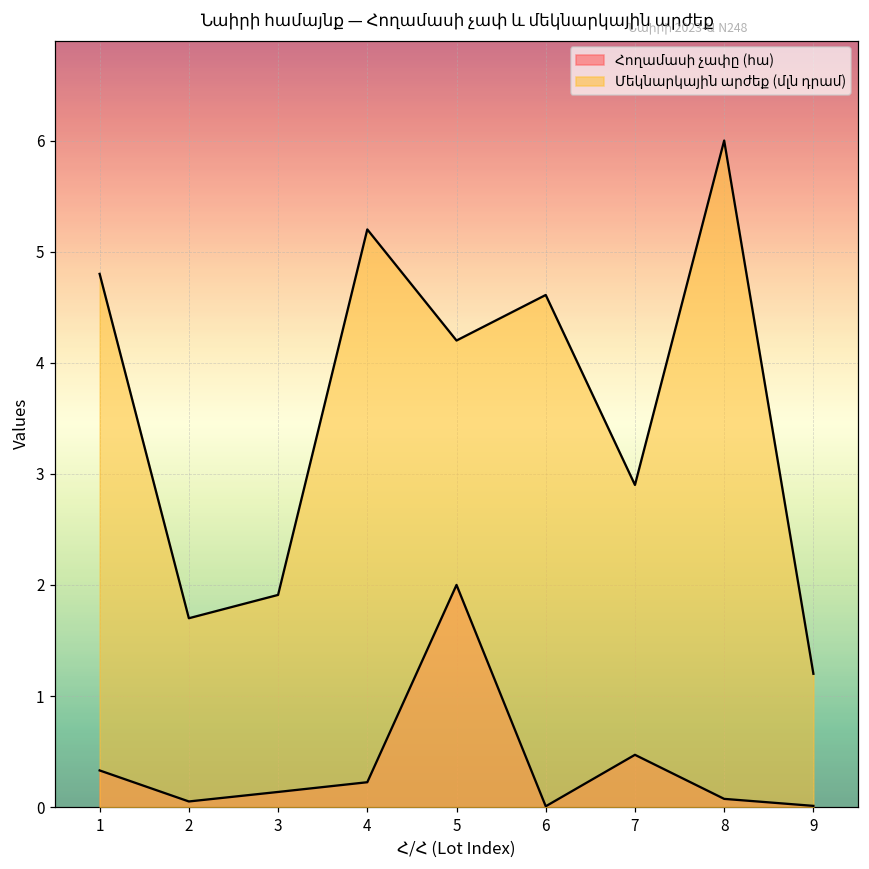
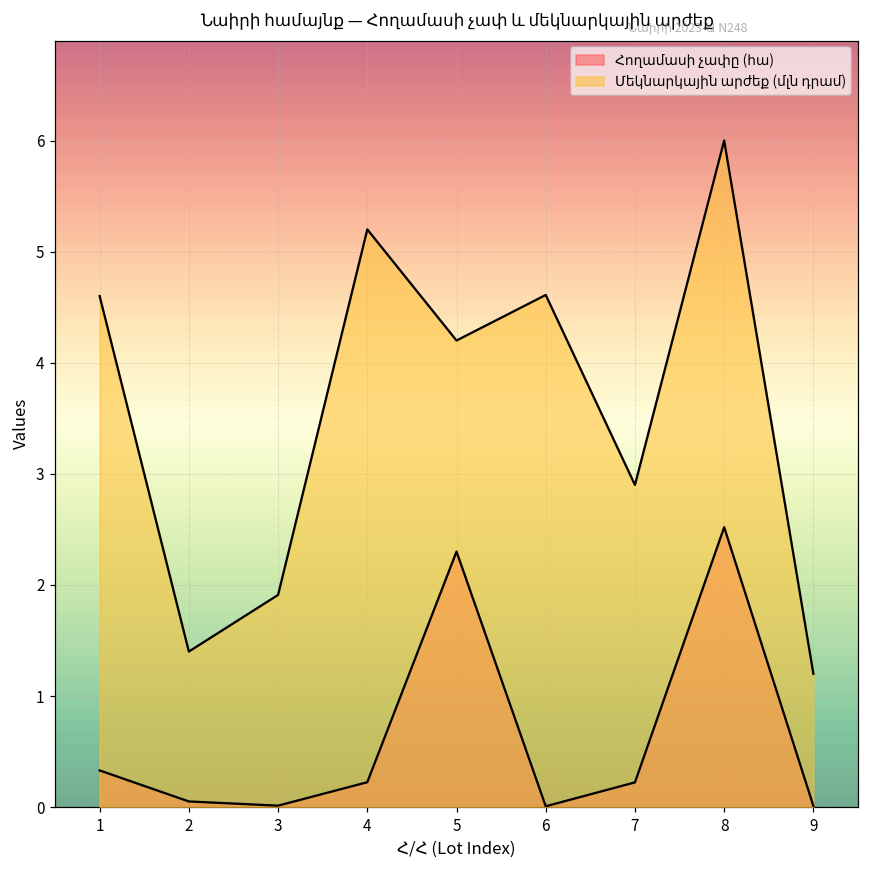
  {
    "Հողամասի չափը (հա)": {
      "1": 0.33,
      "2": 0.05,
-     "3": 0.14,
+     "3": 0.01,
      "4": 0.22,
-     "5": 2.0,
+     "5": 2.3,
      "6": 0.01,
-     "7": 0.47,
-     "8": 0.07,
+     "7": 0.22,
+     "8": 2.52,
      "9": 0.01
    },
    "Մեկնարկային արժեք (մլն դրամ)": {
-     "1": 4.8,
-     "2": 1.7,
+     "1": 4.6,
+     "2": 1.4,
      "3": 1.9,
      "4": 5.2,
      "5": 4.2,
      "6": 4.6,
      "7": 2.9,
      "8": 6.0,
      "9": 1.2
    }
  }
